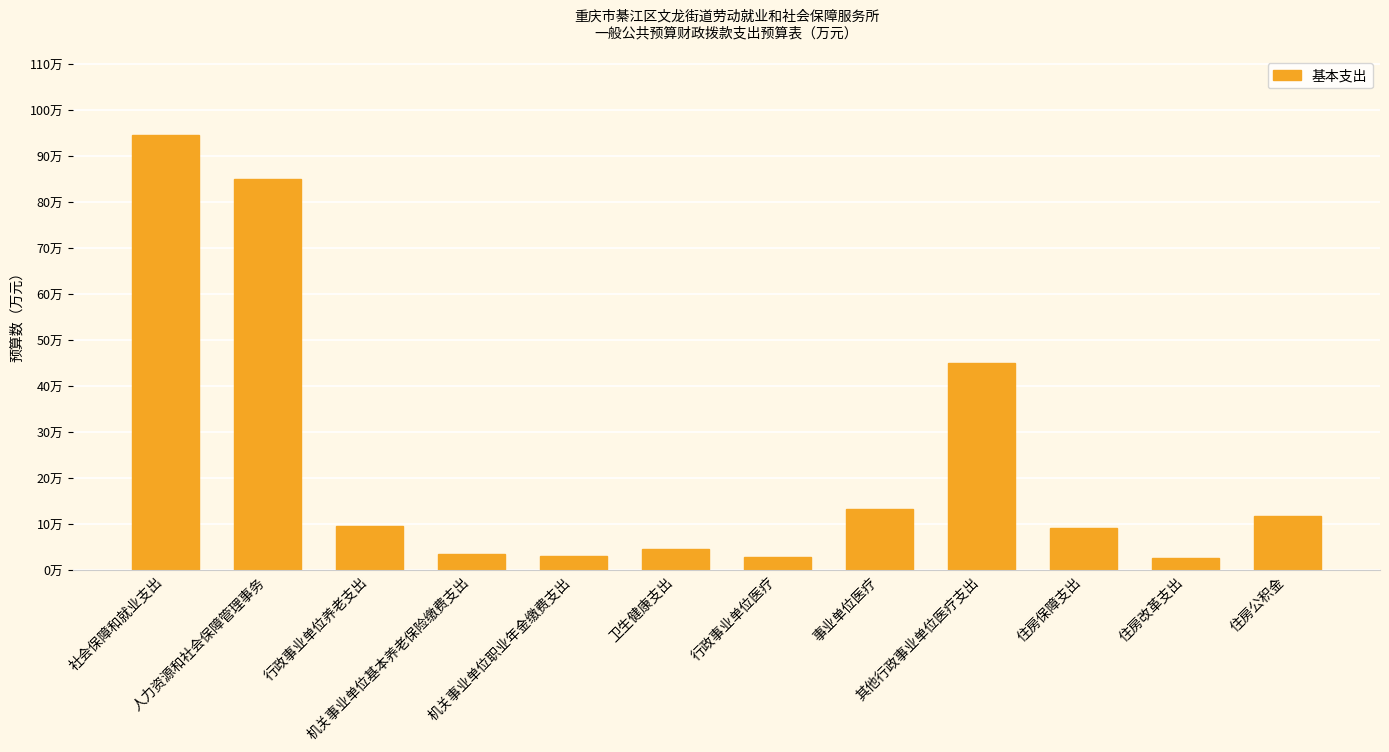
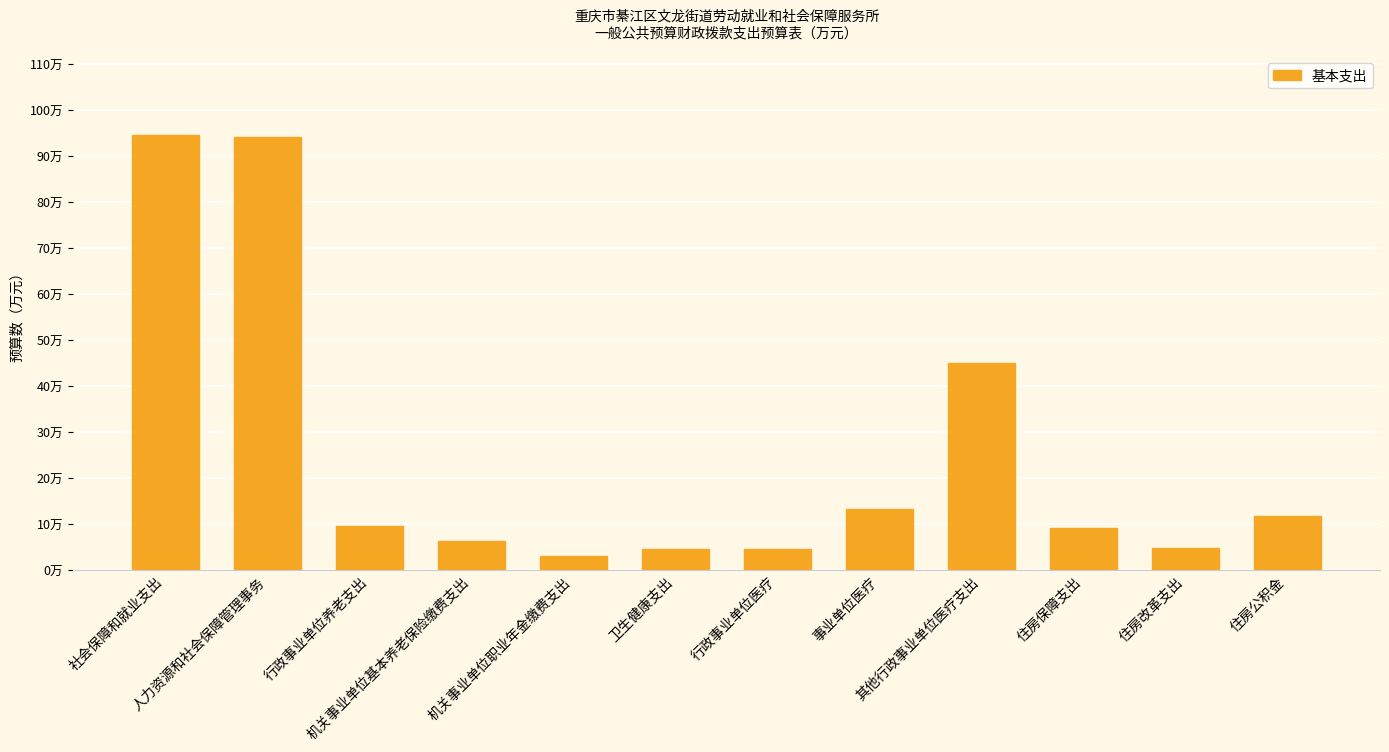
  {
    "社会保障和就业支出": "95万",
-   "人力资源和社会保障管理事务": "85万",
+   "人力资源和社会保障管理事务": "94万",
    "行政事业单位养老支出": "10万",
-   "机关事业单位基本养老保险缴费支出": "4万",
+   "机关事业单位基本养老保险缴费支出": "6万",
    "机关事业单位职业年金缴费支出": "3万",
    "卫生健康支出": "5万",
-   "行政事业单位医疗": "3万",
+   "行政事业单位医疗": "5万",
    "事业单位医疗": "13万",
    "其他行政事业单位医疗支出": "45万",
    "住房保障支出": "9万",
-   "住房改革支出": "3万",
+   "住房改革支出": "5万",
    "住房公积金": "12万"
  }
